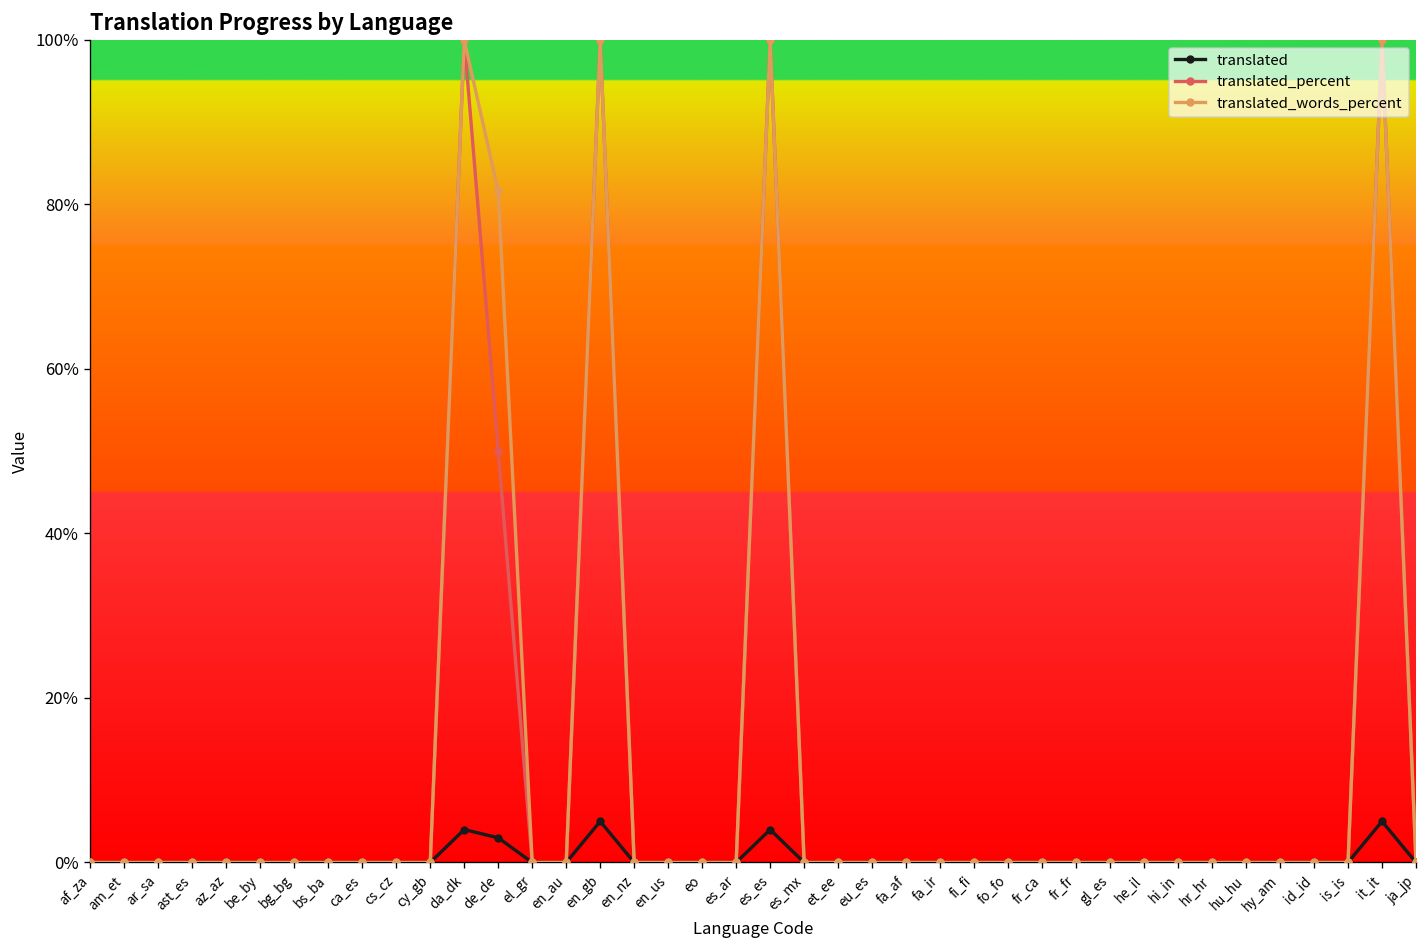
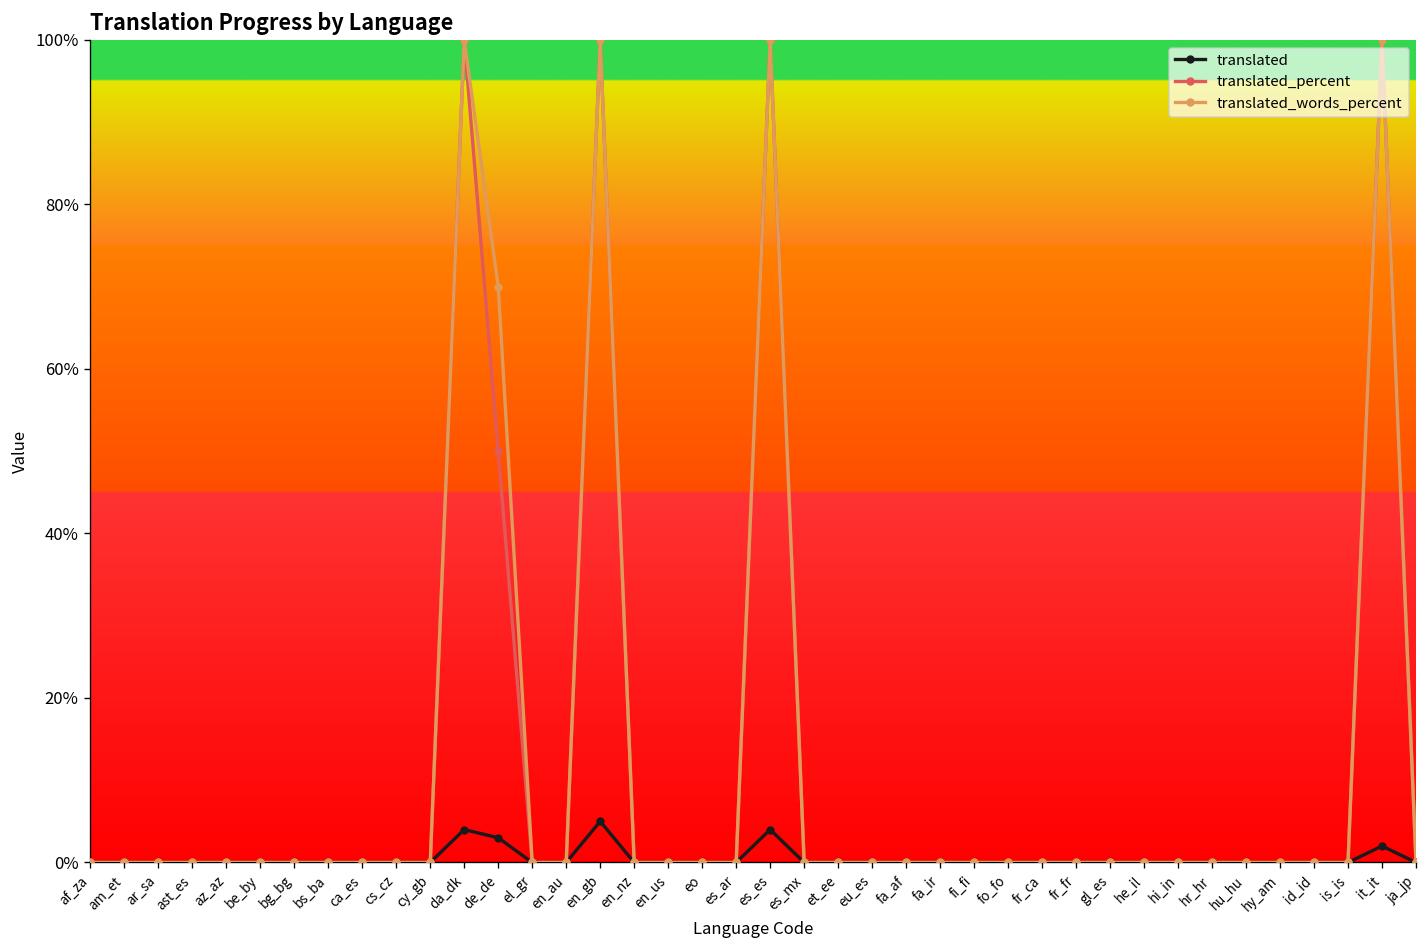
  {
    "translated": {
      "da_dk": "4%",
      "de_de": "3%",
      "en_gb": "5%",
      "es_es": "4%",
-     "it_it": "5%"
+     "it_it": "2%"
    },
    "translated_percent": {
      "de_de": "50%"
    },
    "translated_words_percent": {
-     "de_de": "82%"
+     "de_de": "70%"
    }
  }
